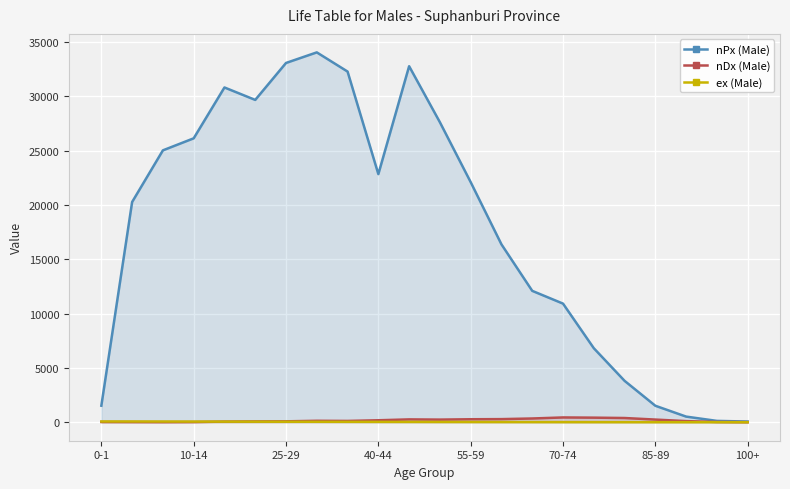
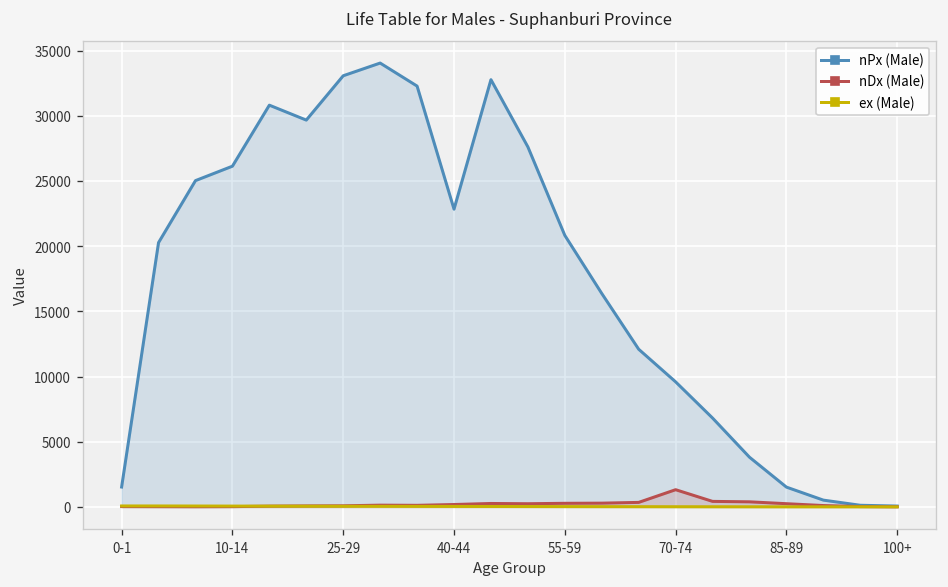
  {
    "nPx (Male)": {
      "0-1": 1500,
      "10-14": 26100,
      "25-29": 33100,
      "40-44": 22800,
-     "55-59": 22100,
-     "70-74": 10900,
+     "55-59": 20800,
+     "70-74": 9600,
      "85-89": 1500
    },
    "nDx (Male)": {
      "55-59": 300,
-     "70-74": 400,
+     "70-74": 1300,
      "85-89": 200
    },
    "ex (Male)": {
      "55-59": 0,
      "70-74": 0,
      "85-89": 0
    }
  }
